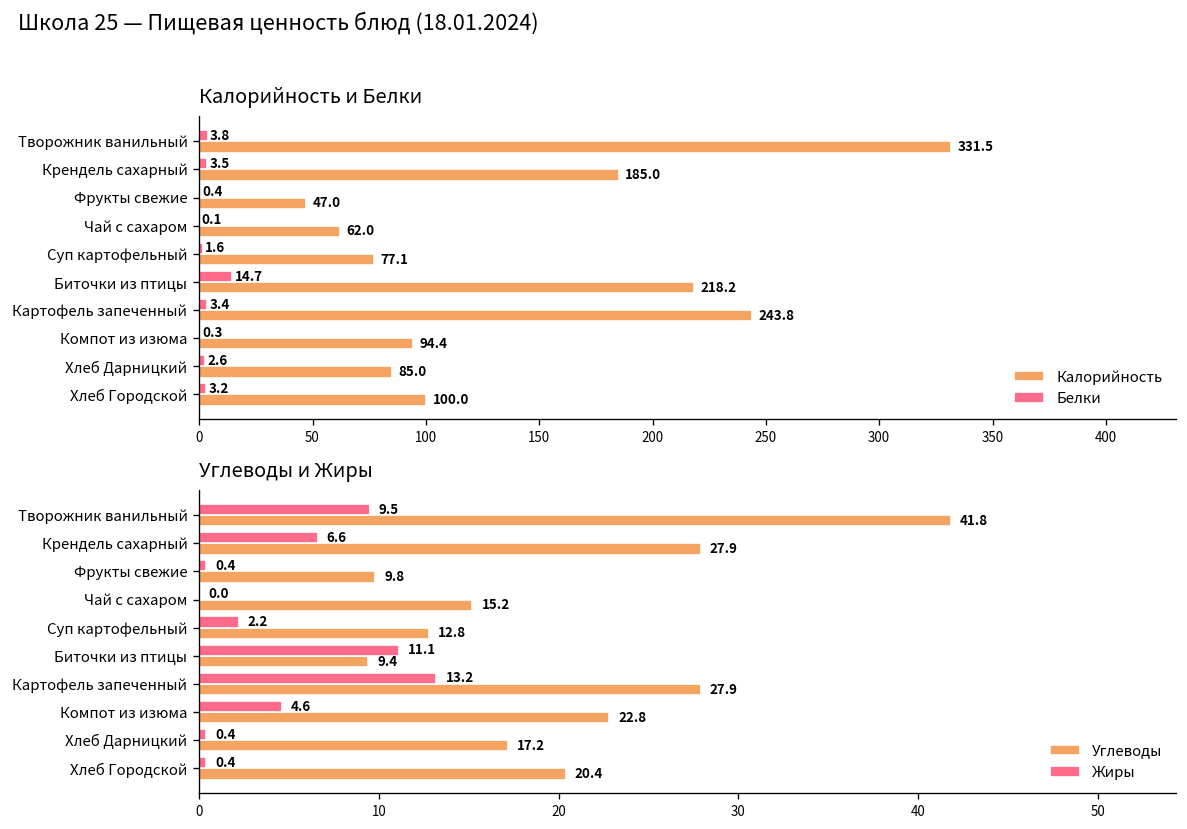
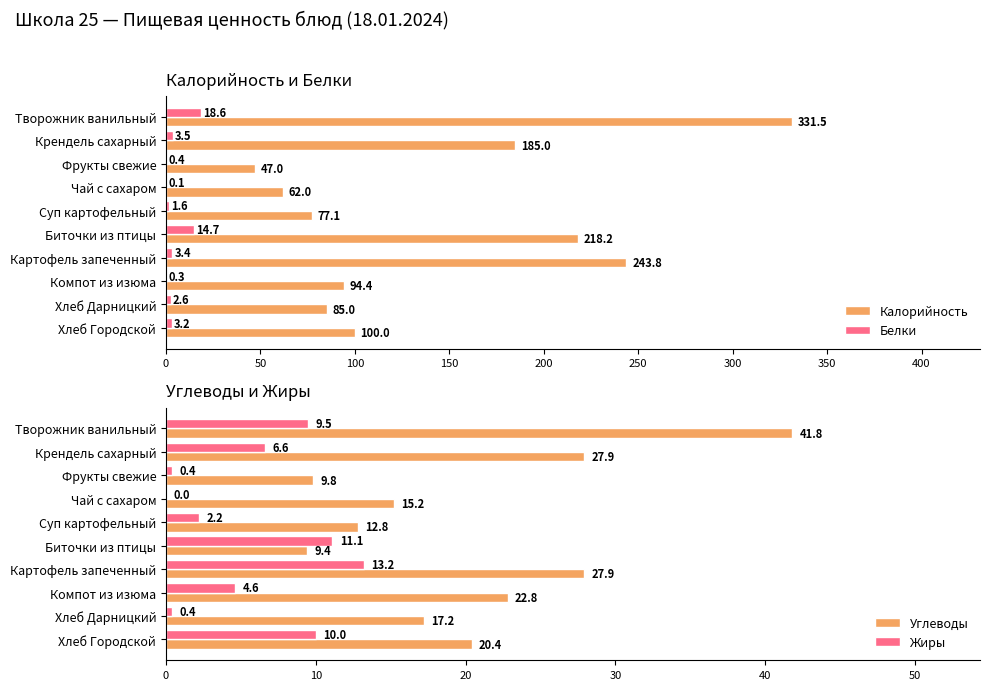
  {
    "Калорийность и Белки": {
      "Калорийность": {
        "Творожник ванильный": 331.5,
        "Крендель сахарный": 185.0,
        "Фрукты свежие": 47.0,
        "Чай с сахаром": 62.0,
        "Суп картофельный": 77.1,
        "Биточки из птицы": 218.2,
        "Картофель запеченный": 243.8,
        "Компот из изюма": 94.4,
        "Хлеб Дарницкий": 85.0,
        "Хлеб Городской": 100.0
      },
      "Белки": {
-       "Творожник ванильный": 3.8,
+       "Творожник ванильный": 18.6,
        "Крендель сахарный": 3.5,
        "Фрукты свежие": 0.4,
        "Чай с сахаром": 0.1,
        "Суп картофельный": 1.6,
        "Биточки из птицы": 14.7,
        "Картофель запеченный": 3.4,
        "Компот из изюма": 0.3,
        "Хлеб Дарницкий": 2.6,
        "Хлеб Городской": 3.2
      }
    },
    "Углеводы и Жиры": {
      "Углеводы": {
        "Творожник ванильный": 41.8,
        "Крендель сахарный": 27.9,
        "Фрукты свежие": 9.8,
        "Чай с сахаром": 15.2,
        "Суп картофельный": 12.8,
        "Биточки из птицы": 9.4,
        "Картофель запеченный": 27.9,
        "Компот из изюма": 22.8,
        "Хлеб Дарницкий": 17.2,
        "Хлеб Городской": 20.4
      },
      "Жиры": {
        "Творожник ванильный": 9.5,
        "Крендель сахарный": 6.6,
        "Фрукты свежие": 0.4,
        "Чай с сахаром": 0.0,
        "Суп картофельный": 2.2,
        "Биточки из птицы": 11.1,
        "Картофель запеченный": 13.2,
        "Компот из изюма": 4.6,
        "Хлеб Дарницкий": 0.4,
-       "Хлеб Городской": 0.4
+       "Хлеб Городской": 10.0
      }
    }
  }
